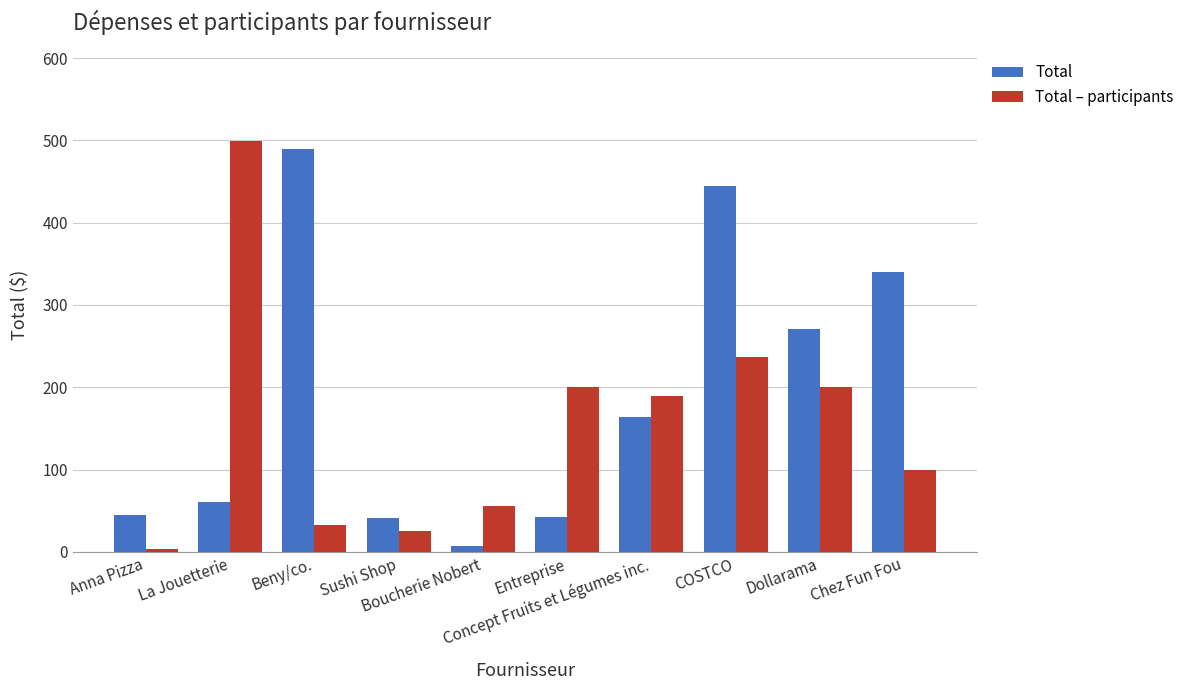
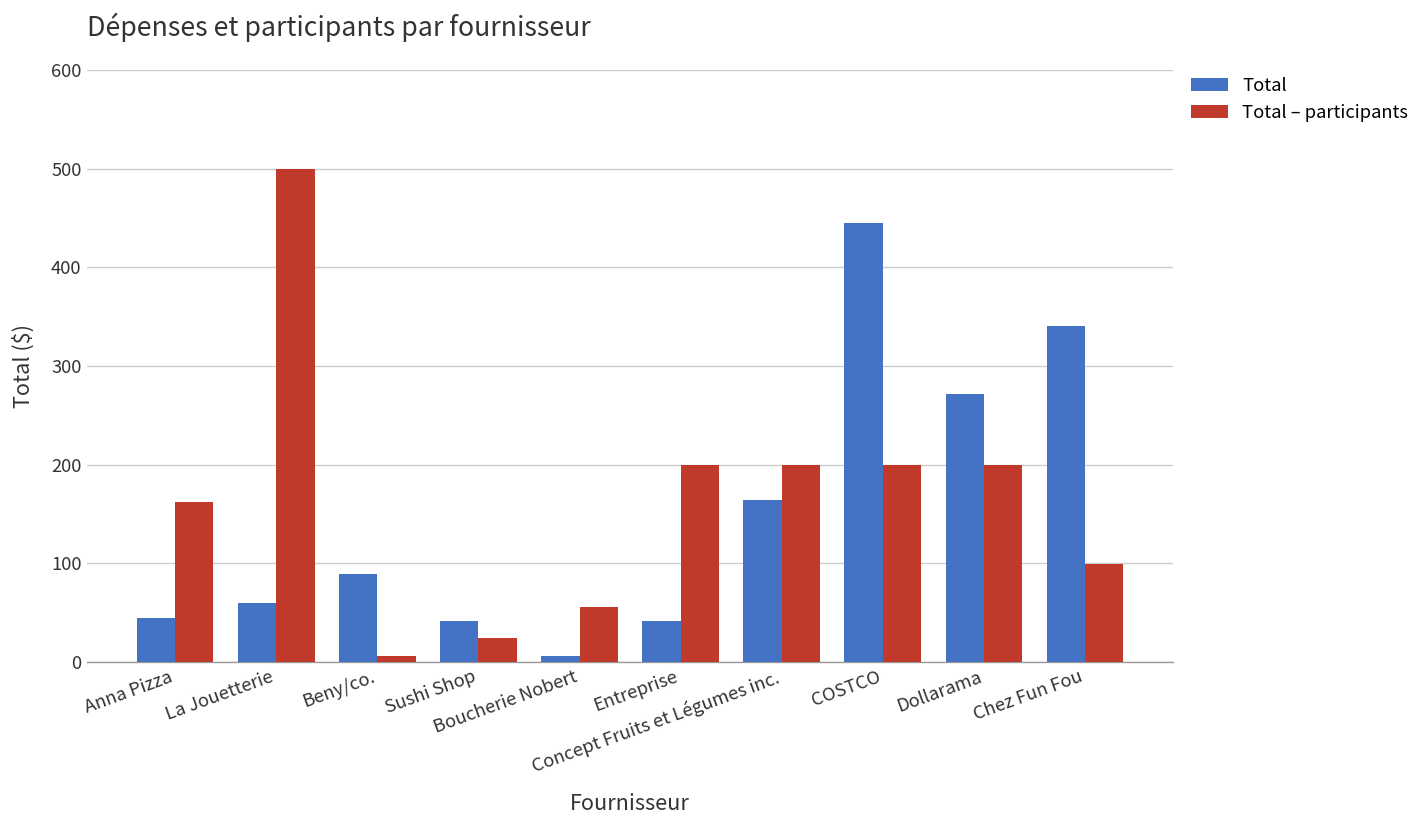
  {
    "Total": {
      "Anna Pizza": 50,
      "La Jouetterie": 60,
-     "Beny/co.": 490,
+     "Beny/co.": 90,
      "Sushi Shop": 40,
      "Boucherie Nobert": 10,
      "Entreprise": 40,
      "Concept Fruits et Légumes inc.": 160,
      "COSTCO": 450,
      "Dollarama": 270,
      "Chez Fun Fou": 340
    },
    "Total – participants": {
-     "Anna Pizza": 0,
+     "Anna Pizza": 160,
      "La Jouetterie": 500,
-     "Beny/co.": 30,
+     "Beny/co.": 10,
      "Sushi Shop": 30,
      "Boucherie Nobert": 60,
      "Entreprise": 200,
-     "Concept Fruits et Légumes inc.": 190,
-     "COSTCO": 240,
+     "Concept Fruits et Légumes inc.": 200,
+     "COSTCO": 200,
      "Dollarama": 200,
      "Chez Fun Fou": 100
    }
  }
